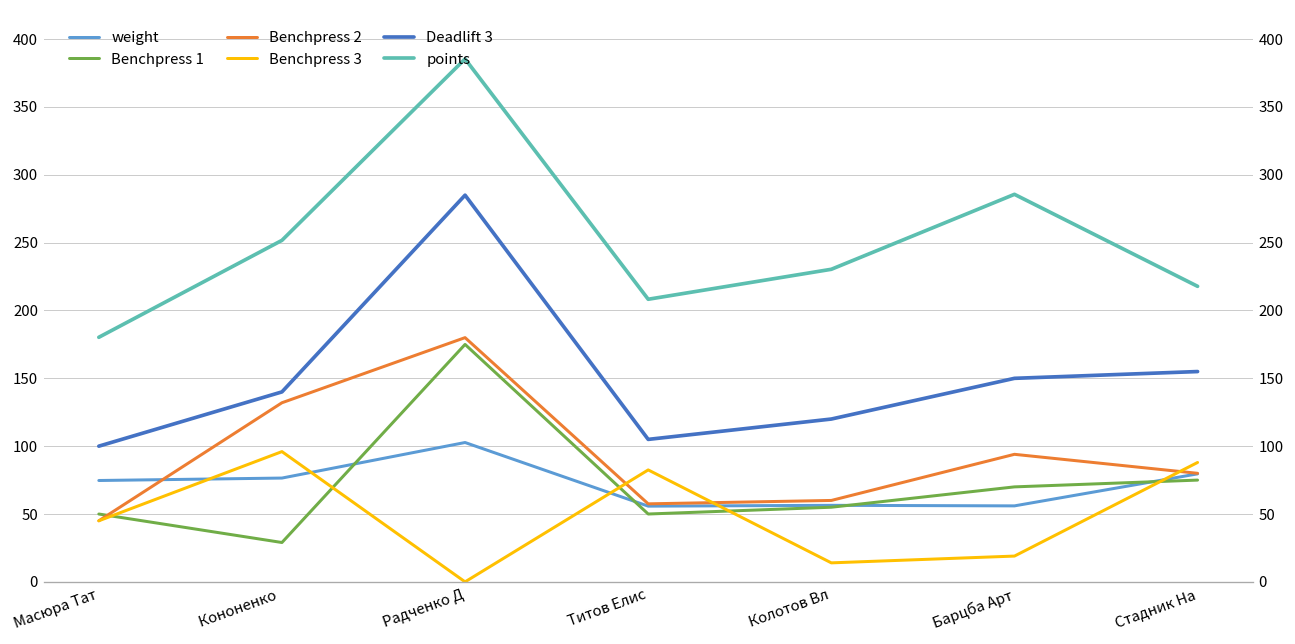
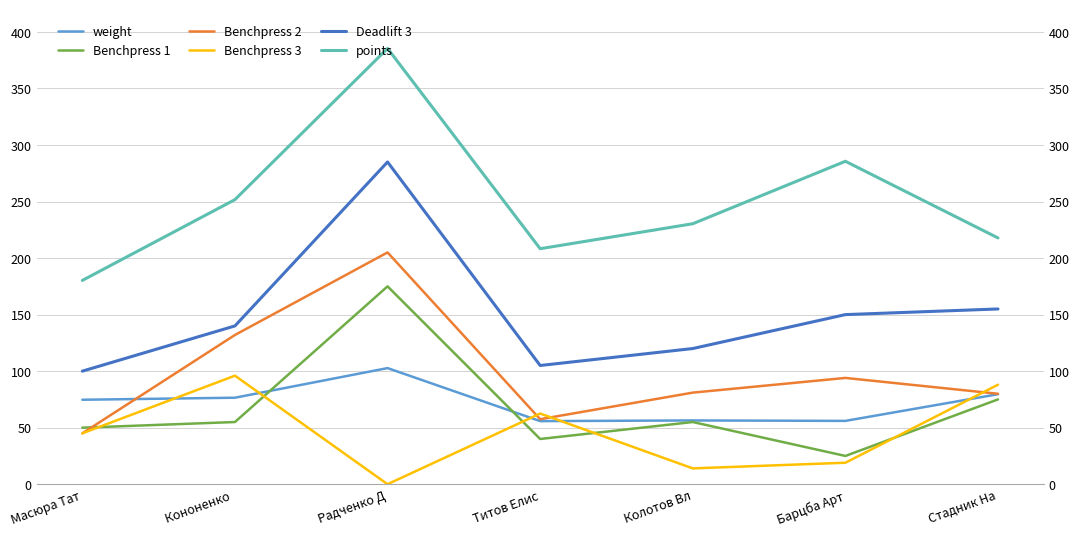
  {
    "Benchpress 1": {
      "Масюра Тат": 50,
-     "Кононенко": 29,
+     "Кононенко": 55,
      "Радченко Д": 175,
-     "Титов Елис": 50,
-     "Барцба Арт": 70,
+     "Титов Елис": 40,
+     "Барцба Арт": 25,
      "Стадник На": 75
    },
    "Benchpress 2": {
      "Кононенко": 132,
-     "Радченко Д": 180,
-     "Колотов Вл": 60,
+     "Радченко Д": 205,
+     "Колотов Вл": 81,
      "Барцба Арт": 94
    },
    "Benchpress 3": {
      "Кононенко": 96,
      "Радченко Д": 0,
-     "Титов Елис": 83,
+     "Титов Елис": 63,
      "Колотов Вл": 14,
      "Барцба Арт": 19,
      "Стадник На": 88
    }
  }
